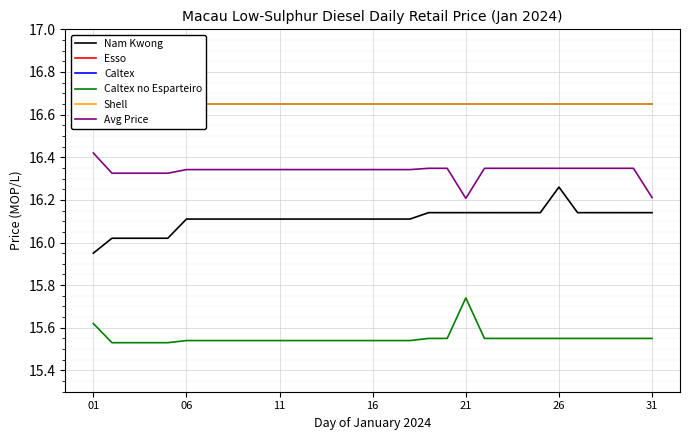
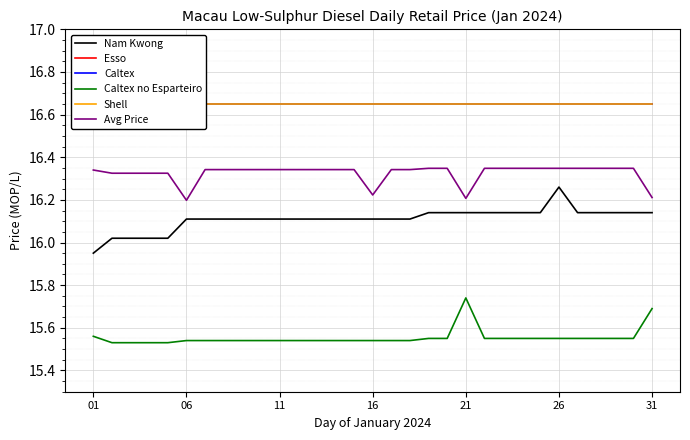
  {
    "Nam Kwong": {
      "01": 15.95,
      "06": 16.11,
      "11": 16.11,
      "16": 16.11,
      "21": 16.14,
      "26": 16.26,
      "31": 16.14
    },
    "Shell": {
      "11": 16.65,
      "16": 16.65,
      "21": 16.65,
      "26": 16.65,
      "31": 16.65
    },
    "Caltex no Esparteiro": {
-     "01": 15.62,
+     "01": 15.56,
      "06": 15.54,
      "11": 15.54,
      "16": 15.54,
      "21": 15.74,
      "26": 15.55,
-     "31": 15.55
+     "31": 15.69
    },
    "Avg Price": {
-     "01": 16.42,
-     "06": 16.34,
+     "01": 16.34,
+     "06": 16.20,
      "11": 16.34,
-     "16": 16.34,
+     "16": 16.22,
      "21": 16.21,
      "26": 16.35,
      "31": 16.21
    }
  }
